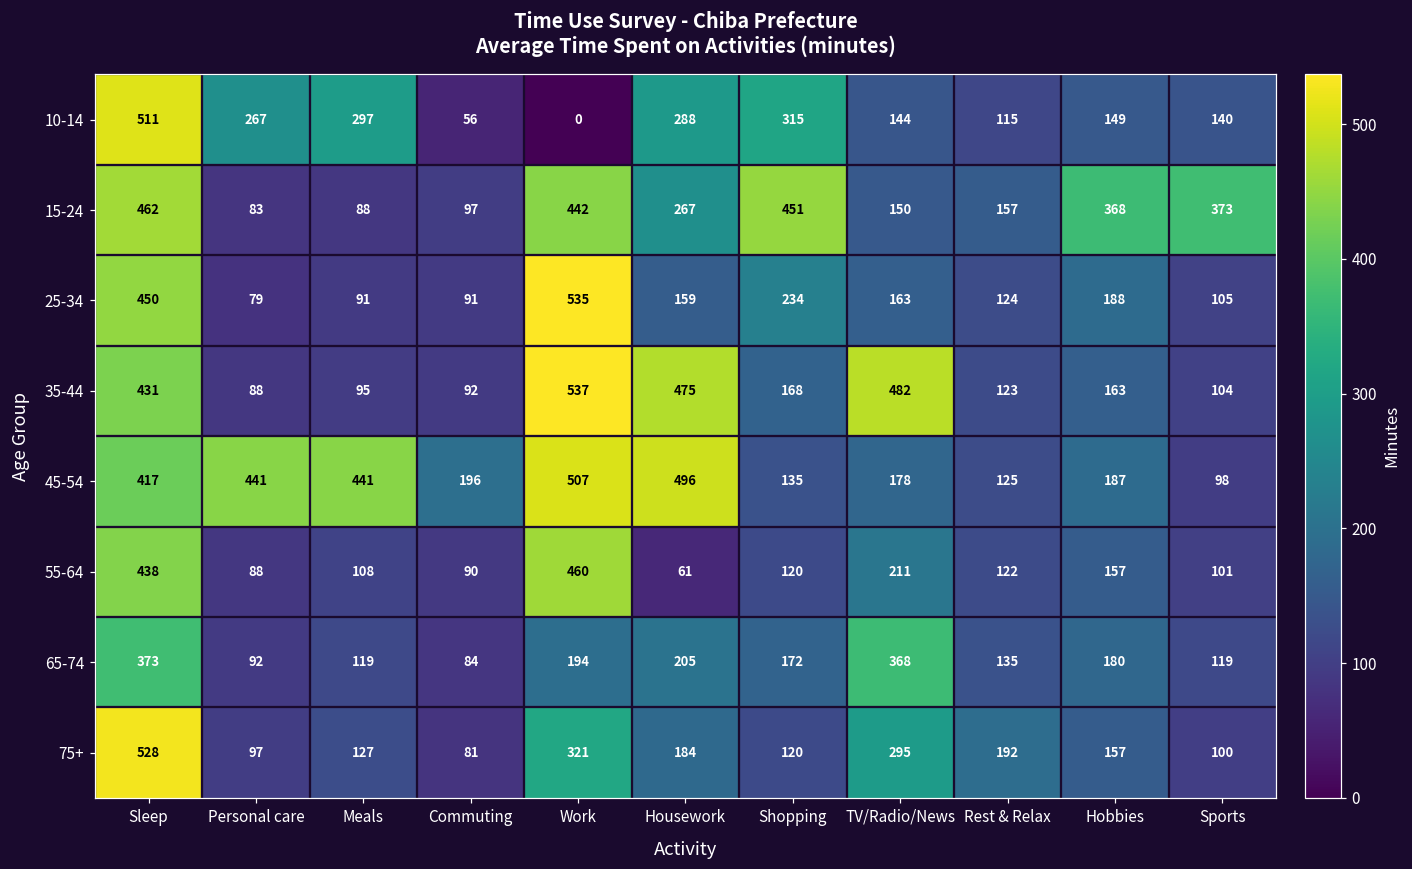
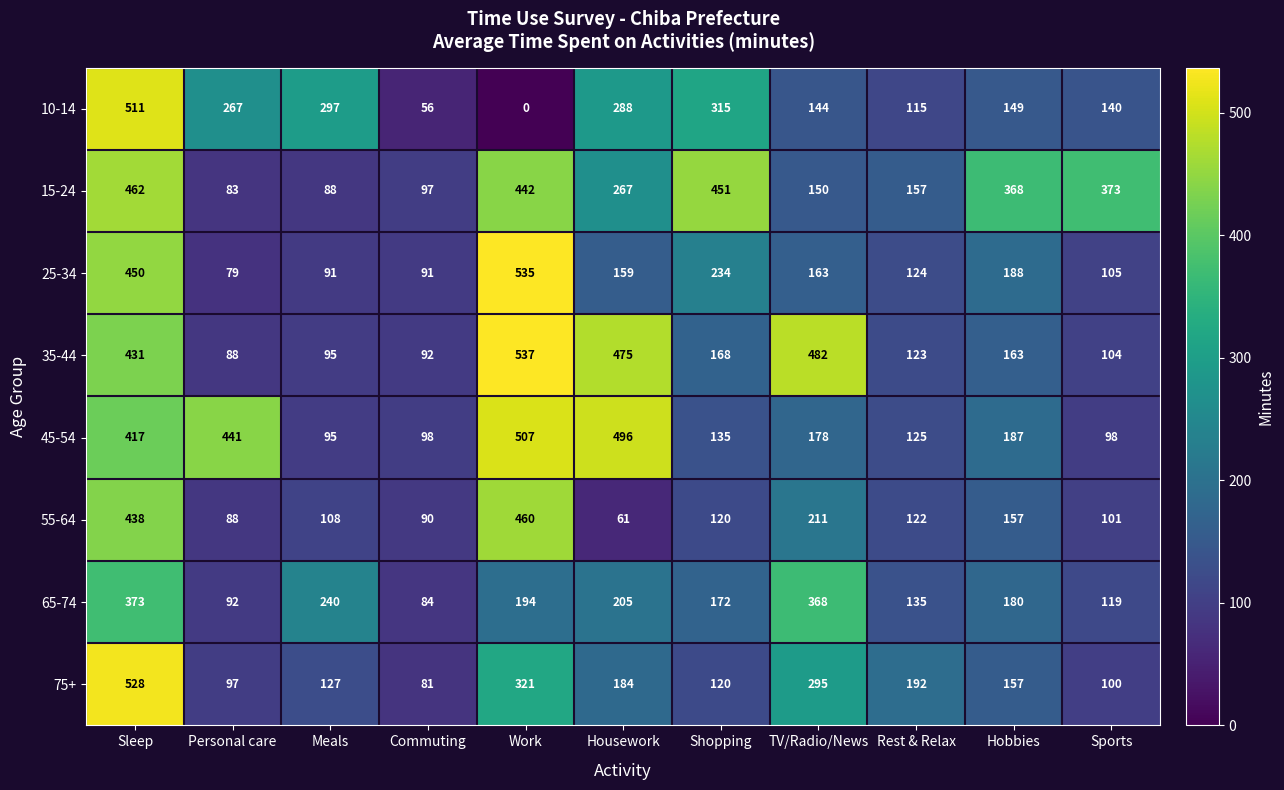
  {
    "10-14": {
      "Sleep": 511,
      "Personal care": 267,
      "Meals": 297,
      "Commuting": 56,
      "Work": 0,
      "Housework": 288,
      "Shopping": 315,
      "TV/Radio/News": 144,
      "Rest & Relax": 115,
      "Hobbies": 149,
      "Sports": 140
    },
    "15-24": {
      "Sleep": 462,
      "Personal care": 83,
      "Meals": 88,
      "Commuting": 97,
      "Work": 442,
      "Housework": 267,
      "Shopping": 451,
      "TV/Radio/News": 150,
      "Rest & Relax": 157,
      "Hobbies": 368,
      "Sports": 373
    },
    "25-34": {
      "Sleep": 450,
      "Personal care": 79,
      "Meals": 91,
      "Commuting": 91,
      "Work": 535,
      "Housework": 159,
      "Shopping": 234,
      "TV/Radio/News": 163,
      "Rest & Relax": 124,
      "Hobbies": 188,
      "Sports": 105
    },
    "35-44": {
      "Sleep": 431,
      "Personal care": 88,
      "Meals": 95,
      "Commuting": 92,
      "Work": 537,
      "Housework": 475,
      "Shopping": 168,
      "TV/Radio/News": 482,
      "Rest & Relax": 123,
      "Hobbies": 163,
      "Sports": 104
    },
    "45-54": {
      "Sleep": 417,
      "Personal care": 441,
-     "Meals": 441,
-     "Commuting": 196,
+     "Meals": 95,
+     "Commuting": 98,
      "Work": 507,
      "Housework": 496,
      "Shopping": 135,
      "TV/Radio/News": 178,
      "Rest & Relax": 125,
      "Hobbies": 187,
      "Sports": 98
    },
    "55-64": {
      "Sleep": 438,
      "Personal care": 88,
      "Meals": 108,
      "Commuting": 90,
      "Work": 460,
      "Housework": 61,
      "Shopping": 120,
      "TV/Radio/News": 211,
      "Rest & Relax": 122,
      "Hobbies": 157,
      "Sports": 101
    },
    "65-74": {
      "Sleep": 373,
      "Personal care": 92,
-     "Meals": 119,
+     "Meals": 240,
      "Commuting": 84,
      "Work": 194,
      "Housework": 205,
      "Shopping": 172,
      "TV/Radio/News": 368,
      "Rest & Relax": 135,
      "Hobbies": 180,
      "Sports": 119
    },
    "75+": {
      "Sleep": 528,
      "Personal care": 97,
      "Meals": 127,
      "Commuting": 81,
      "Work": 321,
      "Housework": 184,
      "Shopping": 120,
      "TV/Radio/News": 295,
      "Rest & Relax": 192,
      "Hobbies": 157,
      "Sports": 100
    }
  }
